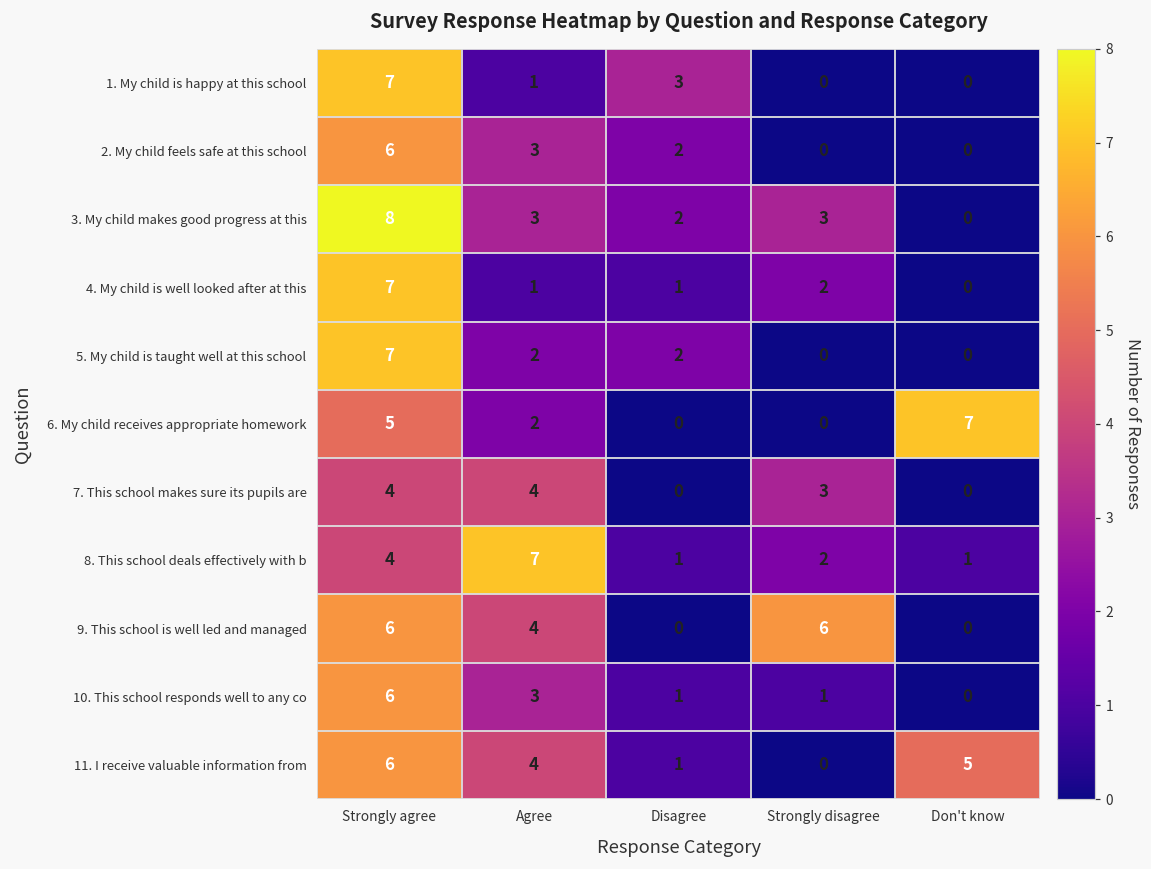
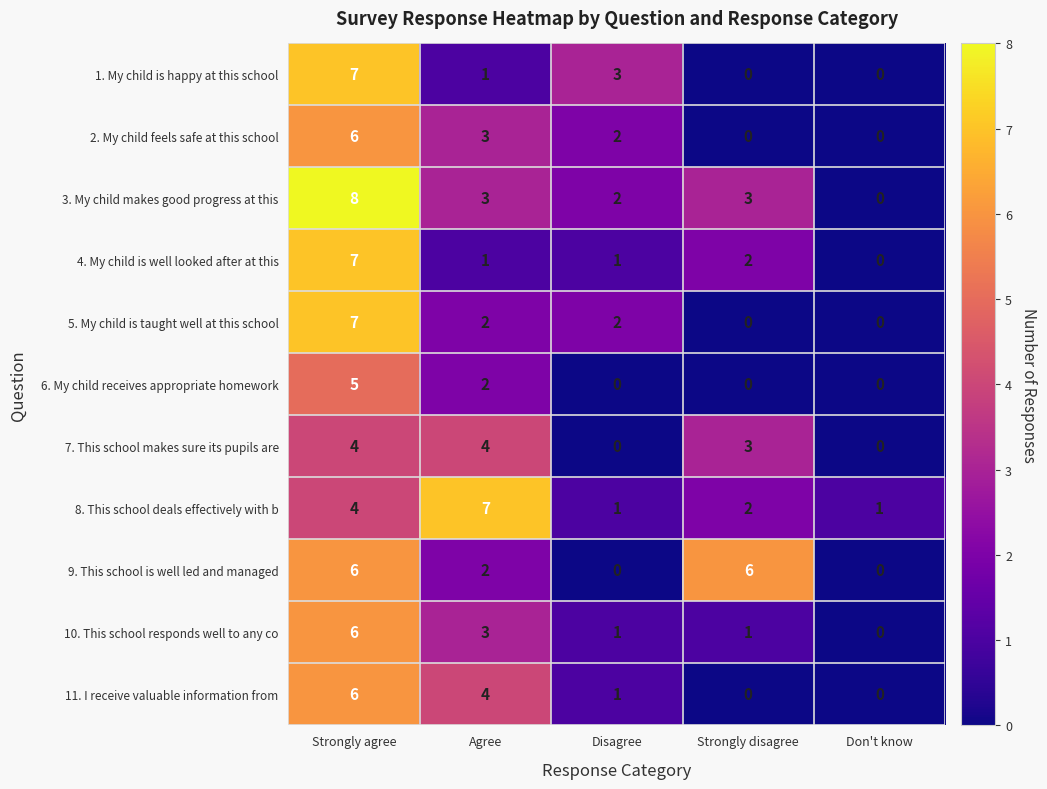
  {
    "1. My child is happy at this school": {
      "Strongly agree": 7,
      "Agree": 1,
      "Disagree": 3,
      "Strongly disagree": 0,
      "Don't know": 0
    },
    "2. My child feels safe at this school": {
      "Strongly agree": 6,
      "Agree": 3,
      "Disagree": 2,
      "Strongly disagree": 0,
      "Don't know": 0
    },
    "3. My child makes good progress at this": {
      "Strongly agree": 8,
      "Agree": 3,
      "Disagree": 2,
      "Strongly disagree": 3,
      "Don't know": 0
    },
    "4. My child is well looked after at this": {
      "Strongly agree": 7,
      "Agree": 1,
      "Disagree": 1,
      "Strongly disagree": 2,
      "Don't know": 0
    },
    "5. My child is taught well at this school": {
      "Strongly agree": 7,
      "Agree": 2,
      "Disagree": 2,
      "Strongly disagree": 0,
      "Don't know": 0
    },
    "6. My child receives appropriate homework": {
      "Strongly agree": 5,
      "Agree": 2,
      "Disagree": 0,
      "Strongly disagree": 0,
-     "Don't know": 7
+     "Don't know": 0
    },
    "7. This school makes sure its pupils are": {
      "Strongly agree": 4,
      "Agree": 4,
      "Disagree": 0,
      "Strongly disagree": 3,
      "Don't know": 0
    },
    "8. This school deals effectively with b": {
      "Strongly agree": 4,
      "Agree": 7,
      "Disagree": 1,
      "Strongly disagree": 2,
      "Don't know": 1
    },
    "9. This school is well led and managed": {
      "Strongly agree": 6,
-     "Agree": 4,
+     "Agree": 2,
      "Disagree": 0,
      "Strongly disagree": 6,
      "Don't know": 0
    },
    "10. This school responds well to any co": {
      "Strongly agree": 6,
      "Agree": 3,
      "Disagree": 1,
      "Strongly disagree": 1,
      "Don't know": 0
    },
    "11. I receive valuable information from": {
      "Strongly agree": 6,
      "Agree": 4,
      "Disagree": 1,
      "Strongly disagree": 0,
-     "Don't know": 5
+     "Don't know": 0
    }
  }
